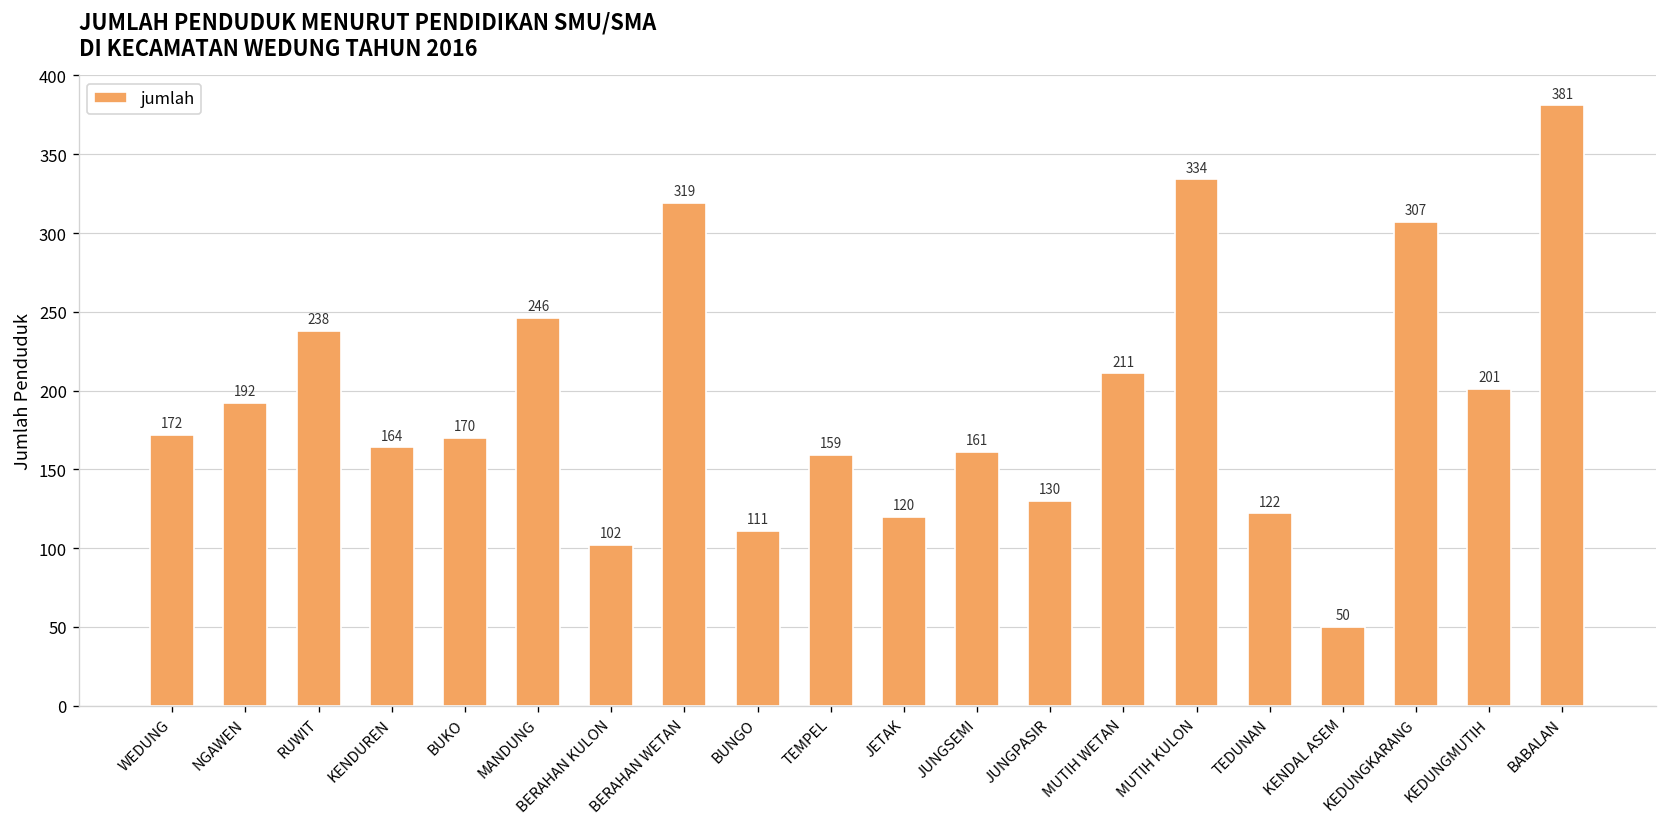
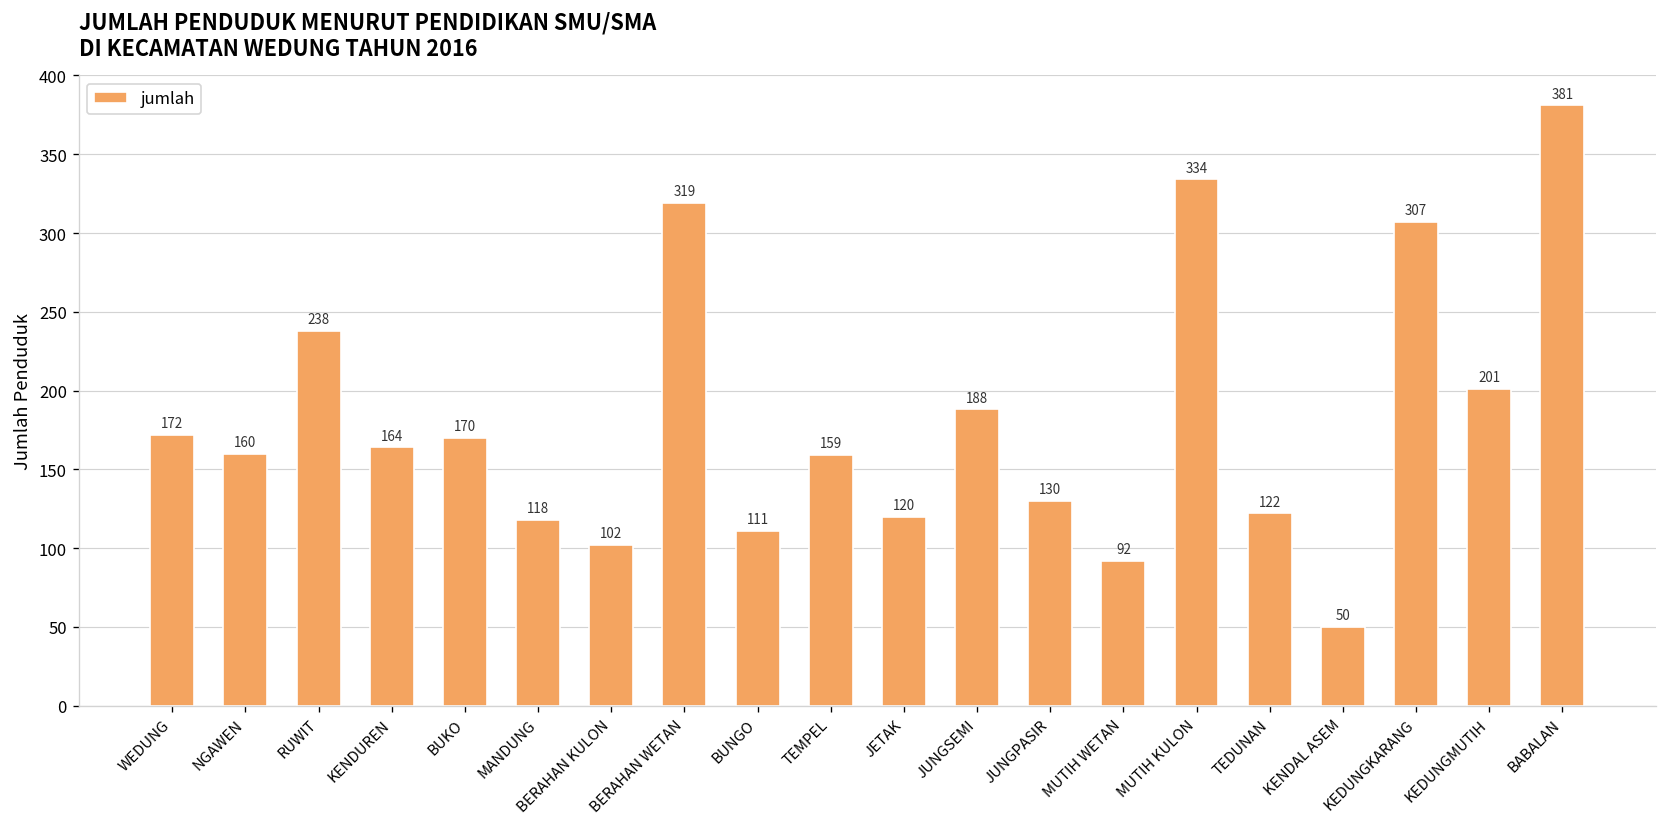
  {
    "WEDUNG": 172,
-   "NGAWEN": 192,
+   "NGAWEN": 160,
    "RUWIT": 238,
    "KENDUREN": 164,
    "BUKO": 170,
-   "MANDUNG": 246,
+   "MANDUNG": 118,
    "BERAHAN KULON": 102,
    "BERAHAN WETAN": 319,
    "BUNGO": 111,
    "TEMPEL": 159,
    "JETAK": 120,
-   "JUNGSEMI": 161,
+   "JUNGSEMI": 188,
    "JUNGPASIR": 130,
-   "MUTIH WETAN": 211,
+   "MUTIH WETAN": 92,
    "MUTIH KULON": 334,
    "TEDUNAN": 122,
    "KENDAL ASEM": 50,
    "KEDUNGKARANG": 307,
    "KEDUNGMUTIH": 201,
    "BABALAN": 381
  }
